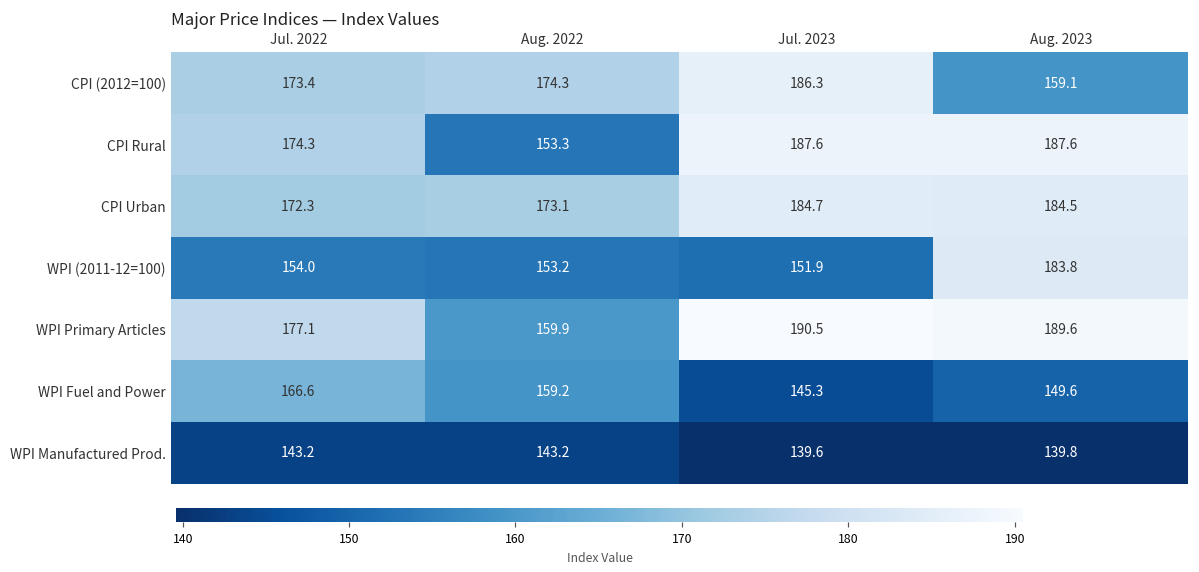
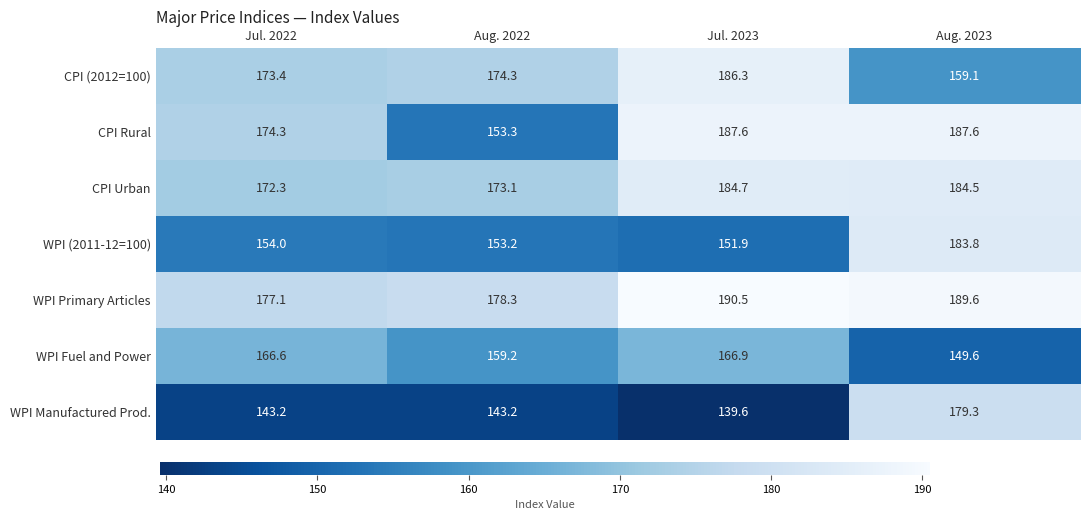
  {
    "CPI (2012=100)": {
      "Jul. 2022": 173.4,
      "Aug. 2022": 174.3,
      "Jul. 2023": 186.3,
      "Aug. 2023": 159.1
    },
    "CPI Rural": {
      "Jul. 2022": 174.3,
      "Aug. 2022": 153.3,
      "Jul. 2023": 187.6,
      "Aug. 2023": 187.6
    },
    "CPI Urban": {
      "Jul. 2022": 172.3,
      "Aug. 2022": 173.1,
      "Jul. 2023": 184.7,
      "Aug. 2023": 184.5
    },
    "WPI (2011-12=100)": {
      "Jul. 2022": 154.0,
      "Aug. 2022": 153.2,
      "Jul. 2023": 151.9,
      "Aug. 2023": 183.8
    },
    "WPI Primary Articles": {
      "Jul. 2022": 177.1,
-     "Aug. 2022": 159.9,
+     "Aug. 2022": 178.3,
      "Jul. 2023": 190.5,
      "Aug. 2023": 189.6
    },
    "WPI Fuel and Power": {
      "Jul. 2022": 166.6,
      "Aug. 2022": 159.2,
-     "Jul. 2023": 145.3,
+     "Jul. 2023": 166.9,
      "Aug. 2023": 149.6
    },
    "WPI Manufactured Prod.": {
      "Jul. 2022": 143.2,
      "Aug. 2022": 143.2,
      "Jul. 2023": 139.6,
-     "Aug. 2023": 139.8
+     "Aug. 2023": 179.3
    }
  }
